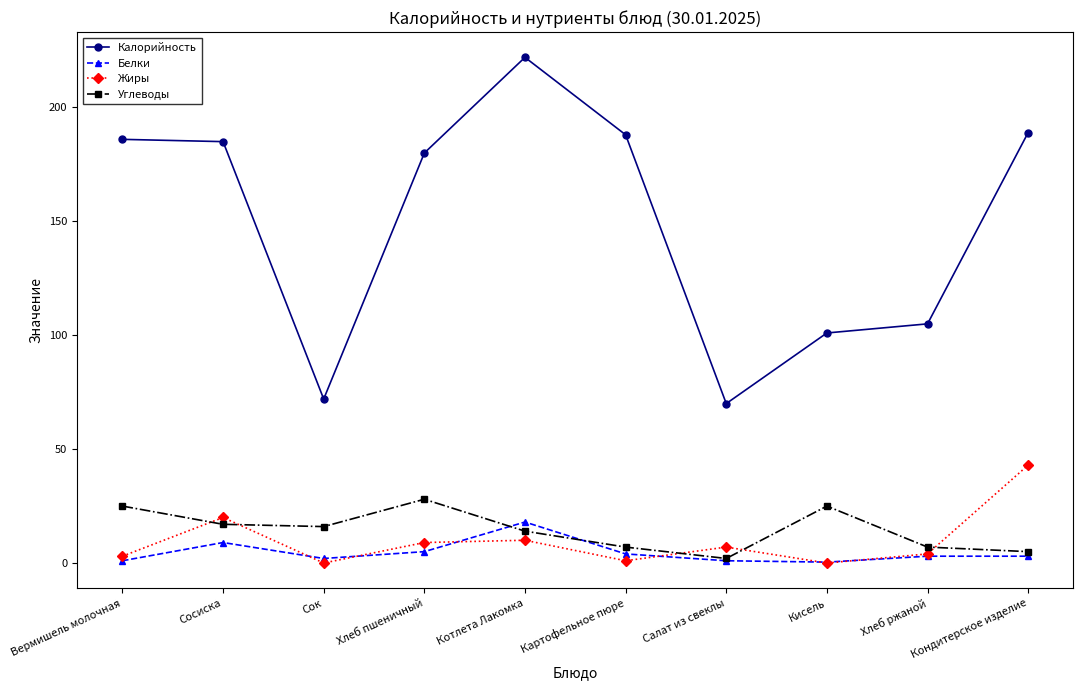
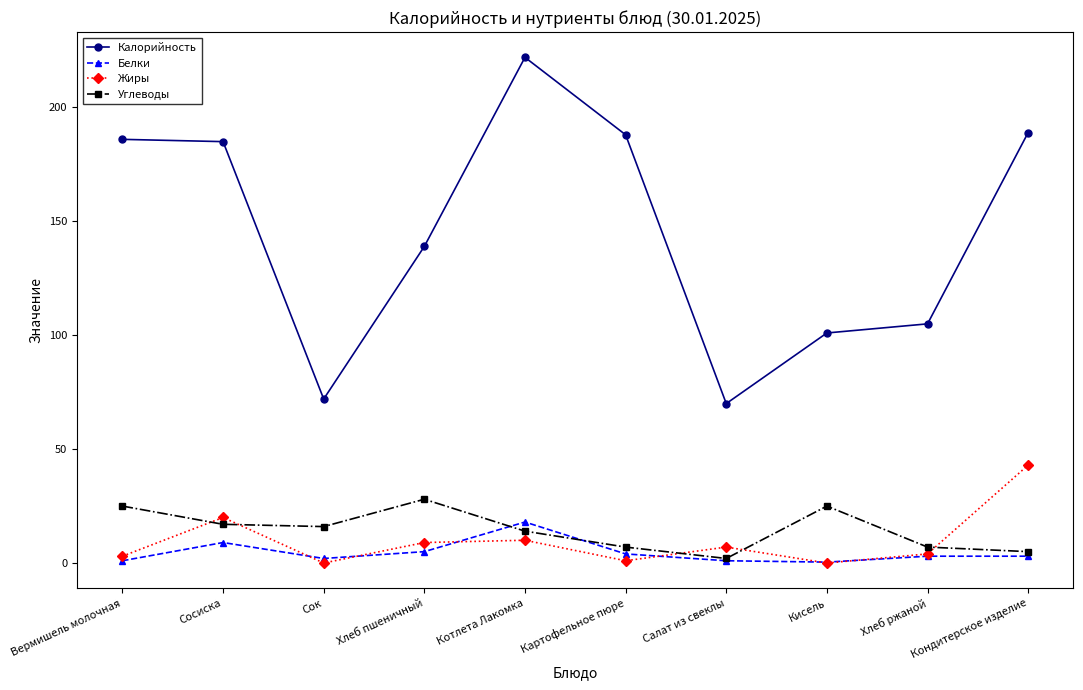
  {
    "Калорийность": {
      "Вермишель молочная": 186,
      "Сосиска": 185,
      "Сок": 72,
-     "Хлеб пшеничный": 180,
+     "Хлеб пшеничный": 139,
      "Котлета Лакомка": 222,
      "Картофельное пюре": 188,
      "Салат из свеклы": 70,
      "Кисель": 101,
      "Хлеб ржаной": 105,
      "Кондитерское изделие": 189
    },
    "Белки": {
      "Вермишель молочная": 1,
      "Сосиска": 9,
      "Сок": 2,
      "Хлеб пшеничный": 5,
      "Котлета Лакомка": 18,
      "Картофельное пюре": 4,
      "Кондитерское изделие": 3
    },
    "Жиры": {
      "Вермишель молочная": 3,
      "Сосиска": 20,
      "Сок": 0,
      "Хлеб пшеничный": 9,
      "Котлета Лакомка": 10,
      "Картофельное пюре": 1,
      "Салат из свеклы": 7,
      "Кондитерское изделие": 43
    },
    "Углеводы": {
      "Вермишель молочная": 25,
      "Сосиска": 17,
      "Сок": 16,
      "Хлеб пшеничный": 28,
      "Котлета Лакомка": 14,
      "Картофельное пюре": 7,
      "Кисель": 25,
      "Хлеб ржаной": 7,
      "Кондитерское изделие": 5
    }
  }
